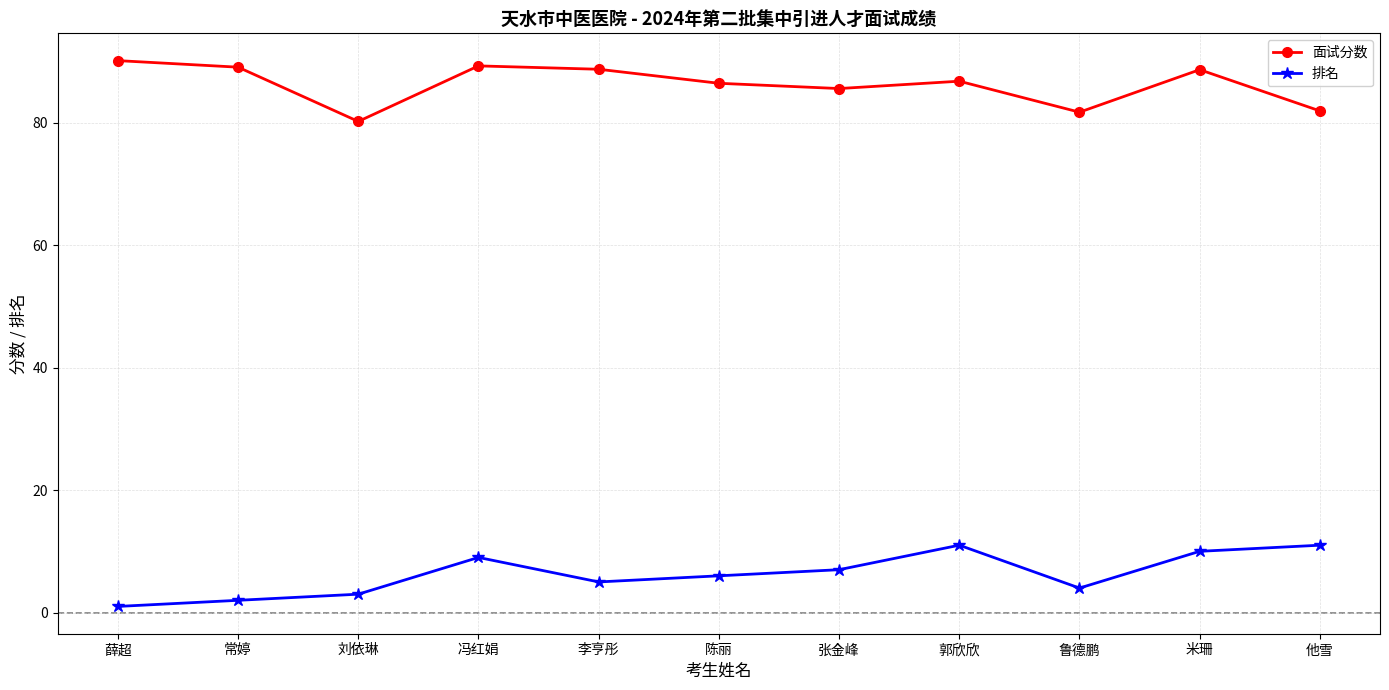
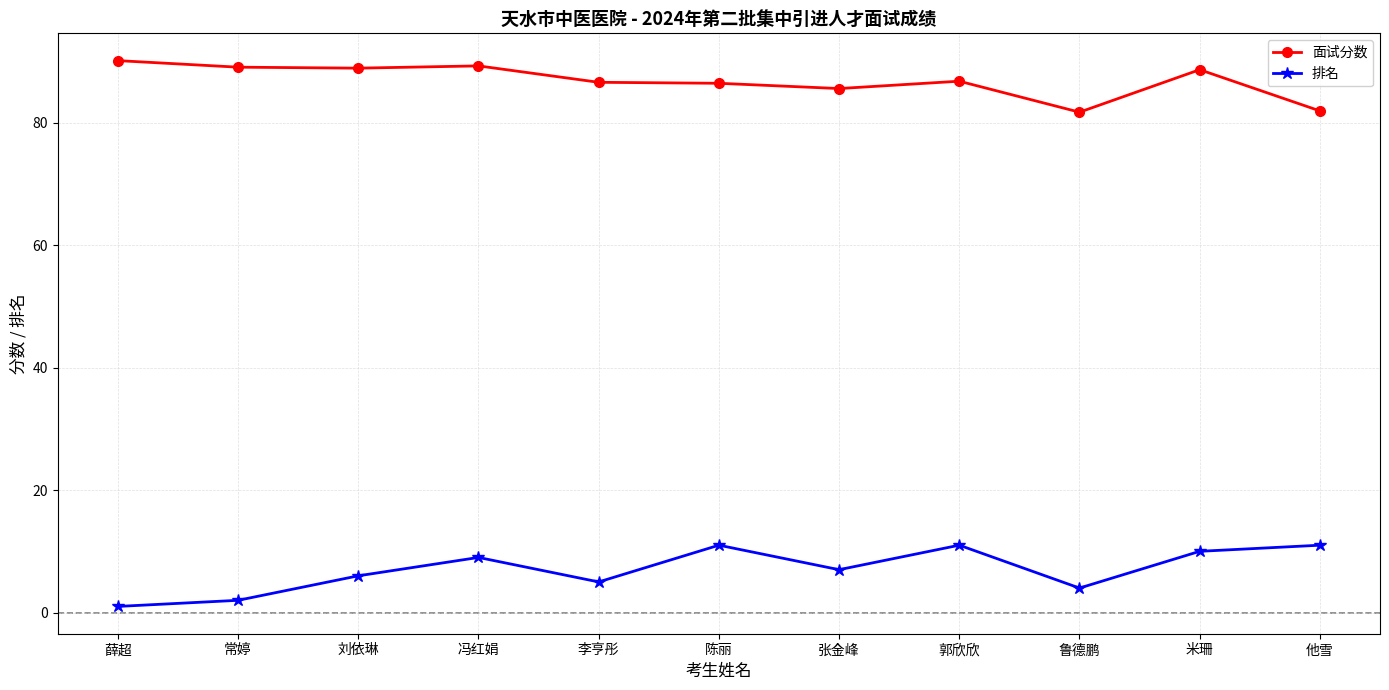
  {
    "面试分数": {
      "薛超": 90,
      "常婷": 89,
-     "刘依琳": 80,
+     "刘依琳": 89,
      "冯红娟": 89,
-     "李亨彤": 89,
+     "李亨彤": 87,
      "陈丽": 86,
      "张金峰": 86,
      "郭欣欣": 87,
      "鲁德鹏": 82,
      "米珊": 89,
      "他雪": 82
    },
    "排名": {
      "薛超": 1,
      "常婷": 2,
-     "刘依琳": 3,
+     "刘依琳": 6,
      "冯红娟": 9,
      "李亨彤": 5,
-     "陈丽": 6,
+     "陈丽": 11,
      "张金峰": 7,
      "郭欣欣": 11,
      "鲁德鹏": 4,
      "米珊": 10,
      "他雪": 11
    }
  }
